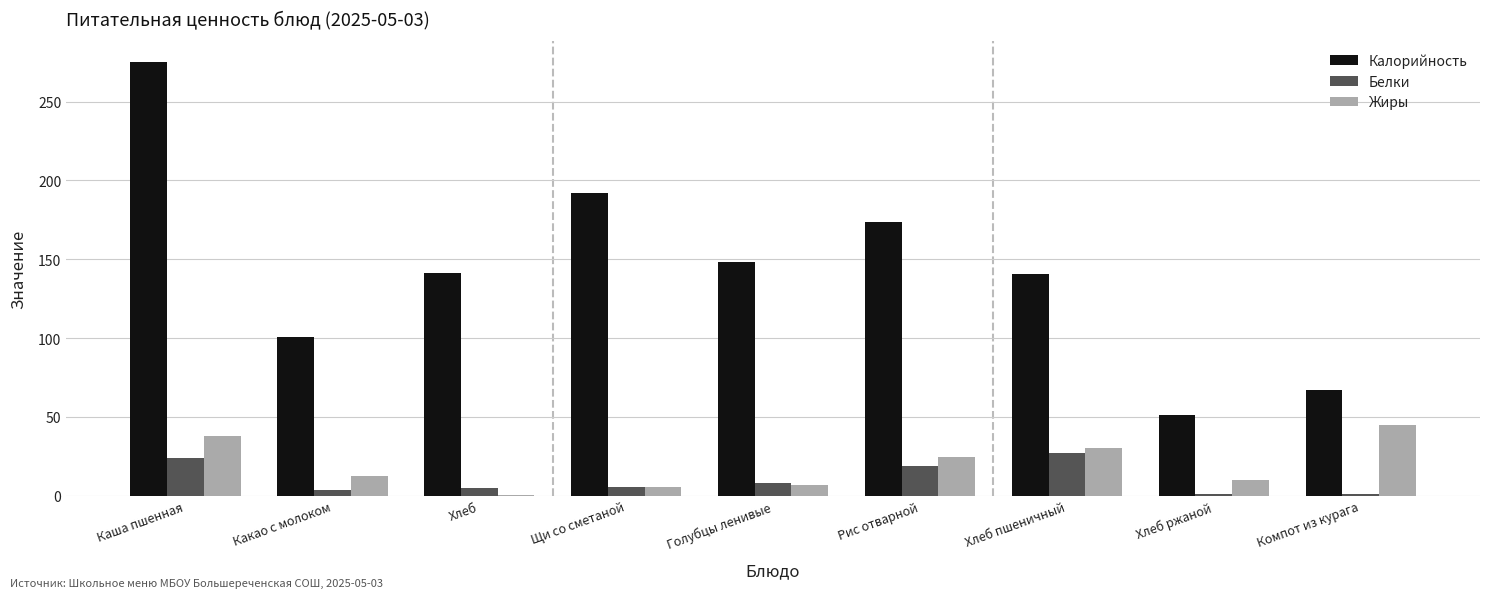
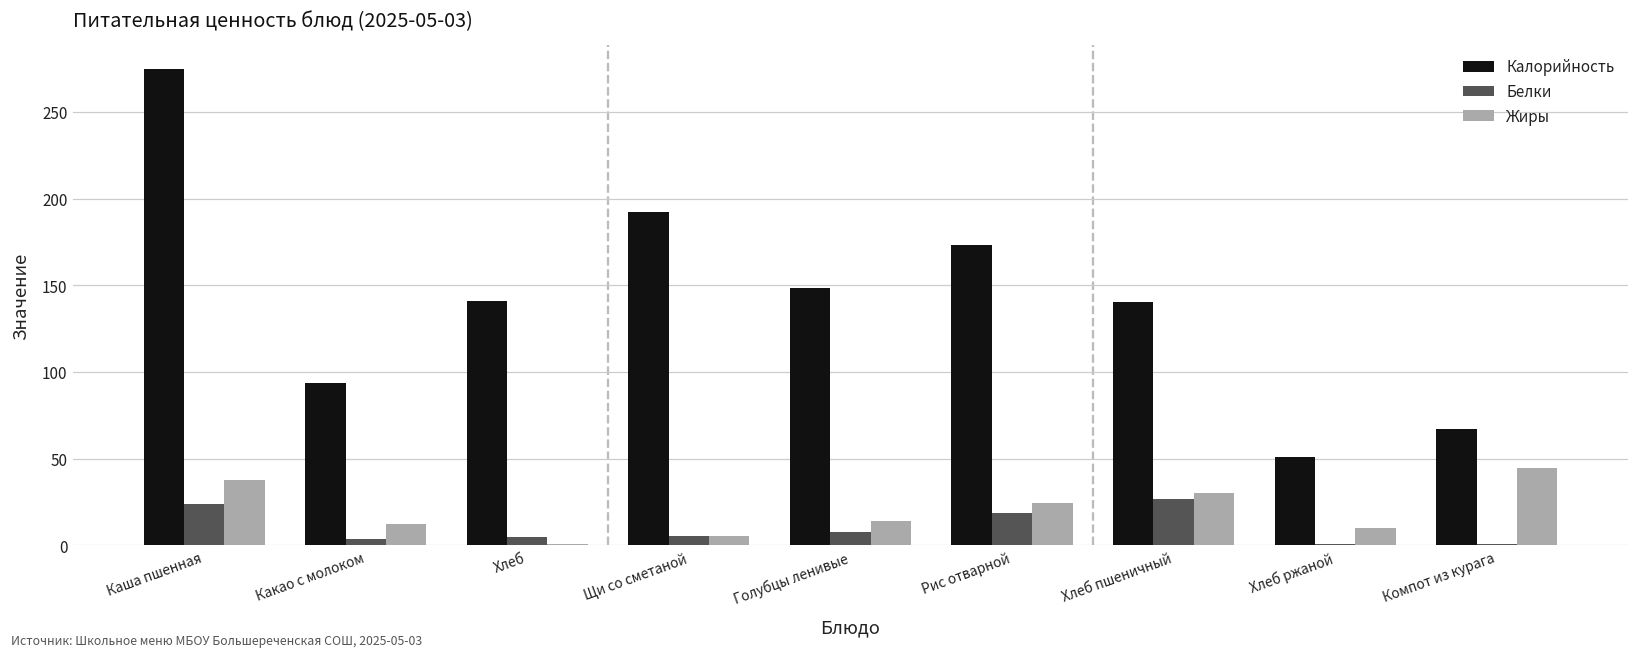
  {
    "Калорийность": {
      "Каша пшенная": 275,
-     "Какао с молоком": 100,
+     "Какао с молоком": 94,
      "Хлеб": 141,
      "Щи со сметаной": 192,
      "Голубцы ленивые": 149,
      "Рис отварной": 173,
      "Хлеб пшеничный": 141,
      "Хлеб ржаной": 51,
      "Компот из курага": 67
    },
    "Белки": {
      "Каша пшенная": 24,
      "Какао с молоком": 4,
      "Хлеб": 5,
      "Щи со сметаной": 6,
      "Голубцы ленивые": 8,
      "Рис отварной": 19,
      "Хлеб пшеничный": 27
    },
    "Жиры": {
      "Каша пшенная": 38,
      "Какао с молоком": 13,
      "Щи со сметаной": 6,
-     "Голубцы ленивые": 7,
+     "Голубцы ленивые": 14,
      "Рис отварной": 24,
      "Хлеб пшеничный": 30,
      "Хлеб ржаной": 10,
      "Компот из курага": 45
    }
  }
